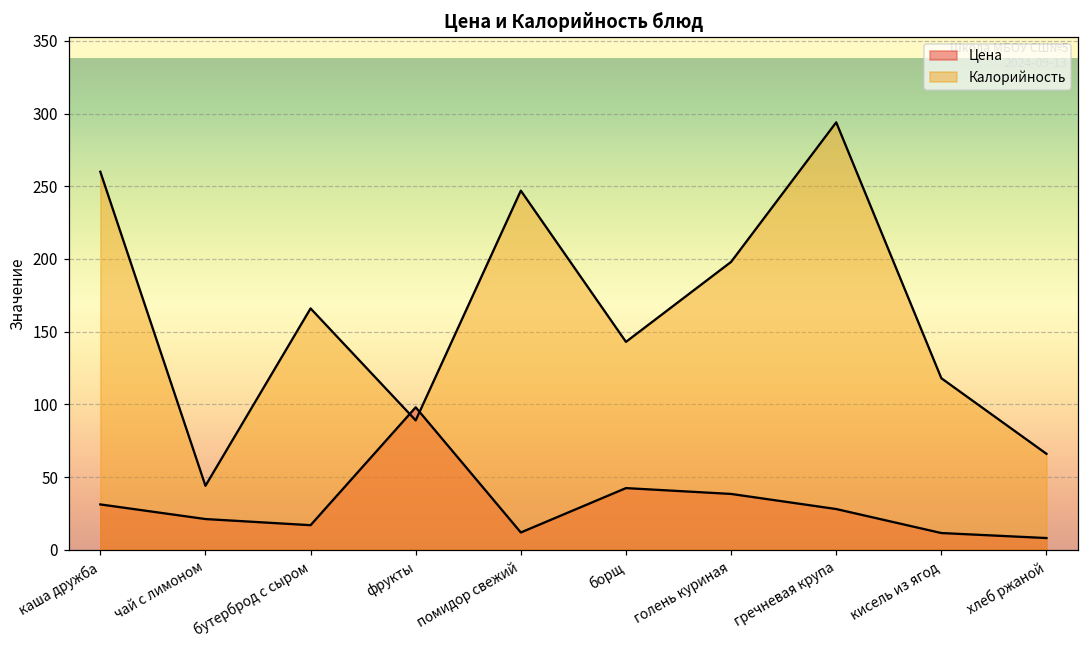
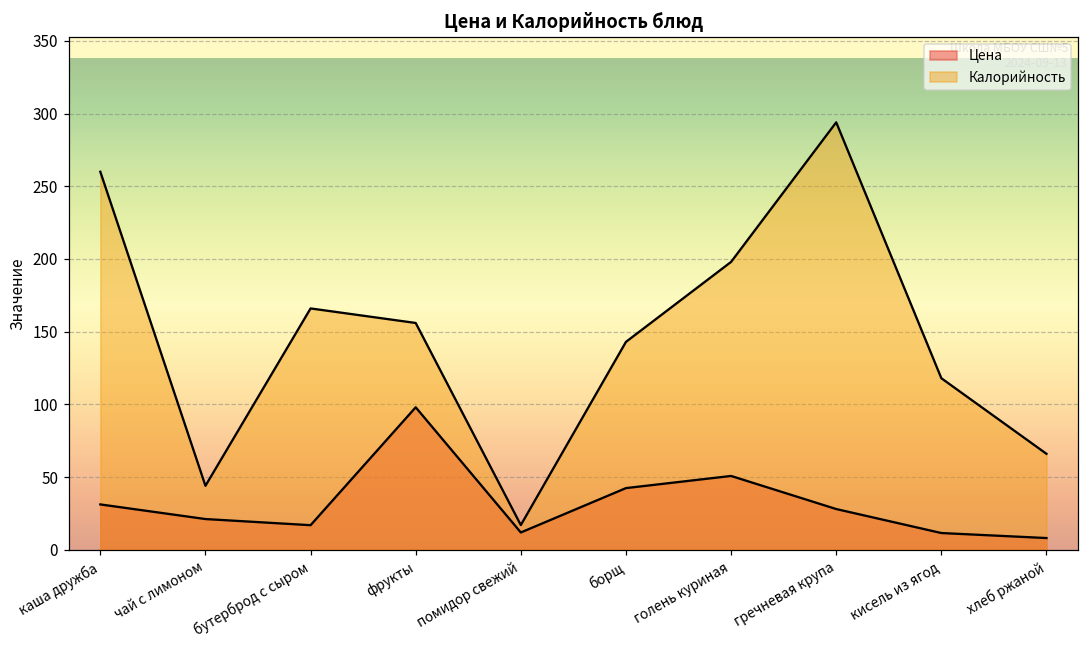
  {
    "Цена": {
      "каша дружба": 31,
      "чай с лимоном": 21,
      "бутерброд с сыром": 17,
      "фрукты": 98,
      "помидор свежий": 12,
      "борщ": 42,
-     "голень куриная": 38,
+     "голень куриная": 51,
      "гречневая крупа": 28,
      "кисель из ягод": 12,
      "хлеб ржаной": 8
    },
    "Калорийность": {
      "каша дружба": 260,
      "чай с лимоном": 44,
      "бутерброд с сыром": 166,
-     "фрукты": 89,
-     "помидор свежий": 247,
+     "фрукты": 156,
+     "помидор свежий": 17,
      "борщ": 143,
      "голень куриная": 198,
      "гречневая крупа": 294,
      "кисель из ягод": 118,
      "хлеб ржаной": 66
    }
  }
